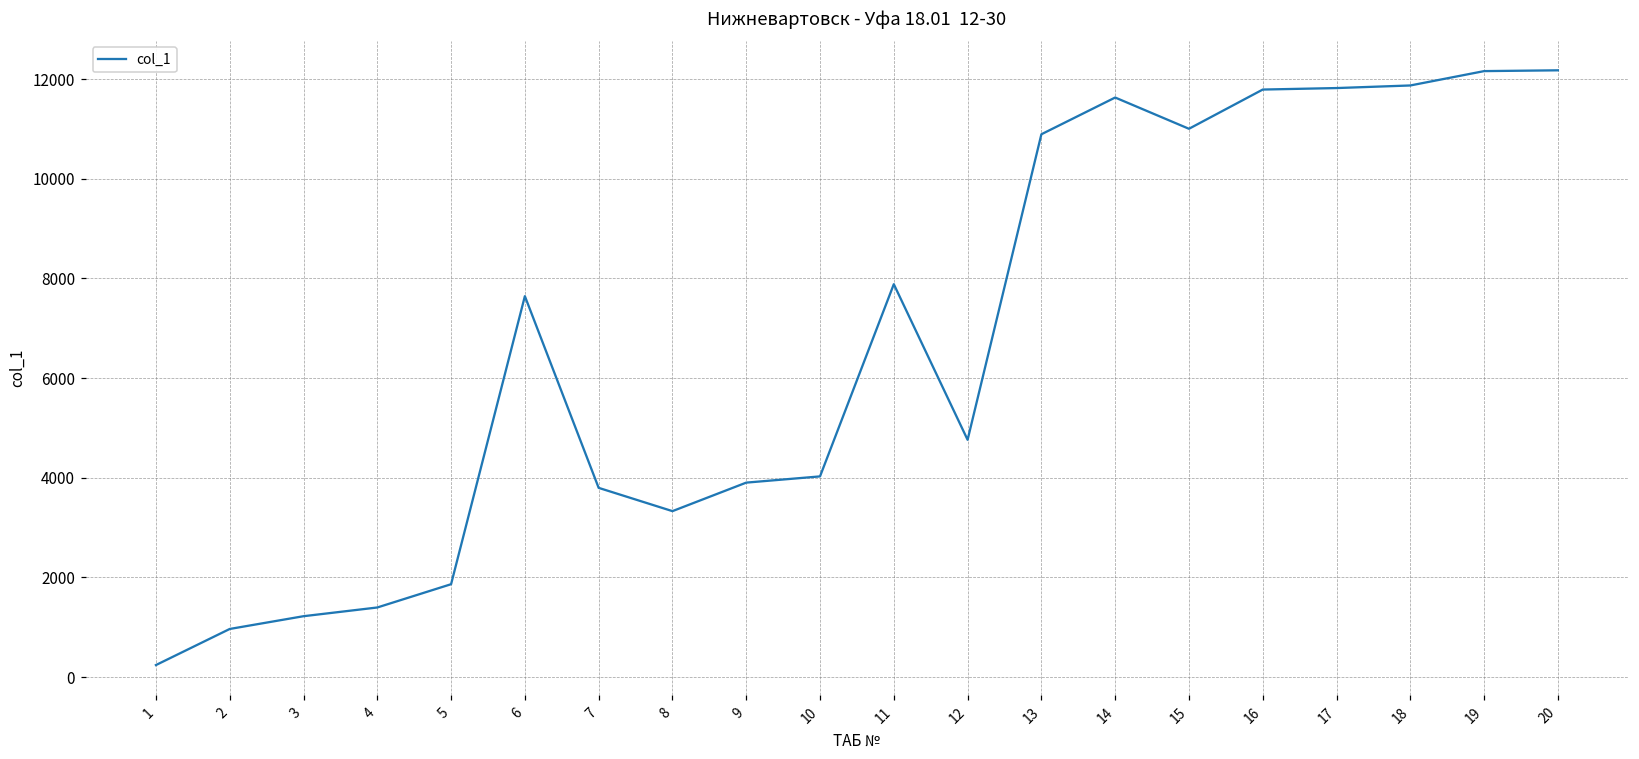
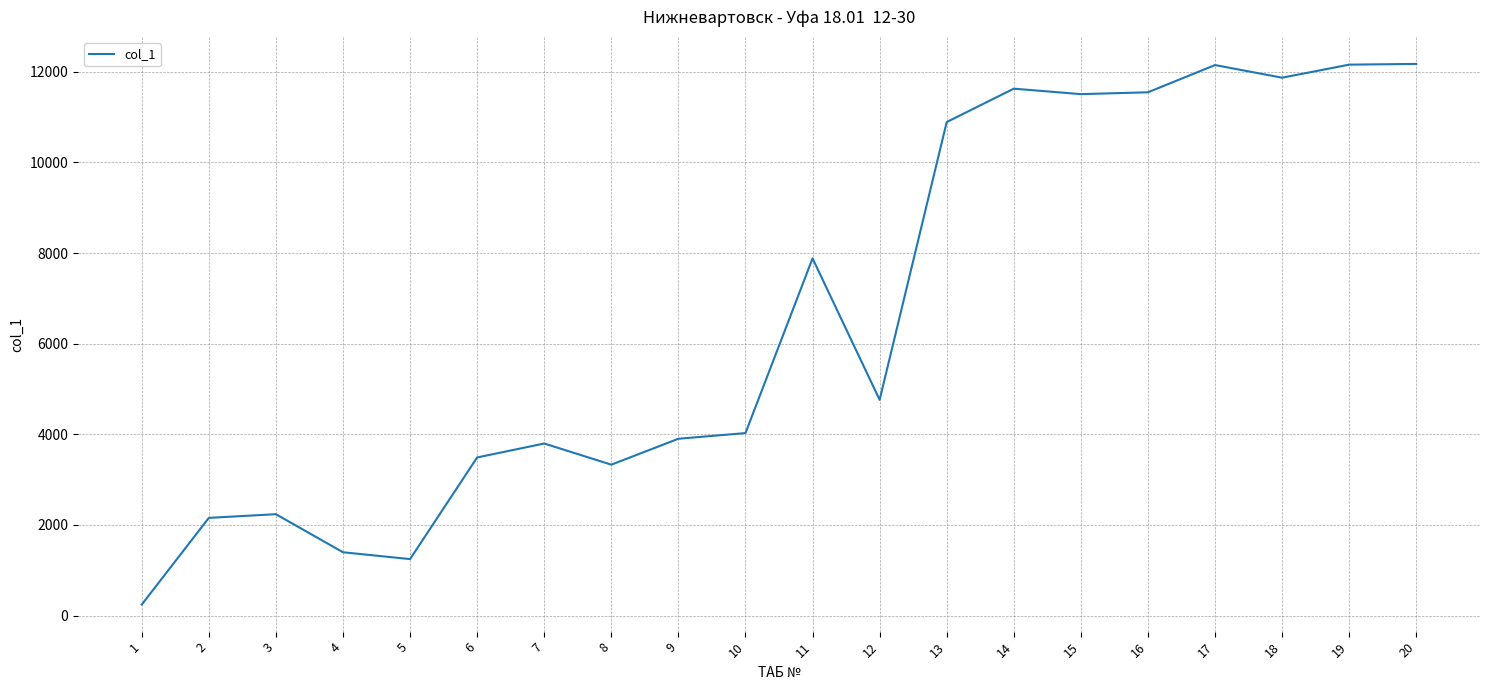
  {
    "1": 200,
-   "2": 1000,
-   "3": 1200,
+   "2": 2200,
+   "3": 2200,
    "4": 1400,
-   "5": 1900,
-   "6": 7600,
+   "5": 1200,
+   "6": 3500,
    "7": 3800,
    "8": 3300,
    "9": 3900,
    "10": 4000,
    "11": 7900,
    "12": 4800,
    "13": 10900,
    "14": 11600,
-   "15": 11000,
-   "16": 11800,
-   "17": 11800,
+   "15": 11500,
+   "16": 11500,
+   "17": 12200,
    "18": 11900,
    "19": 12200,
    "20": 12200
  }
